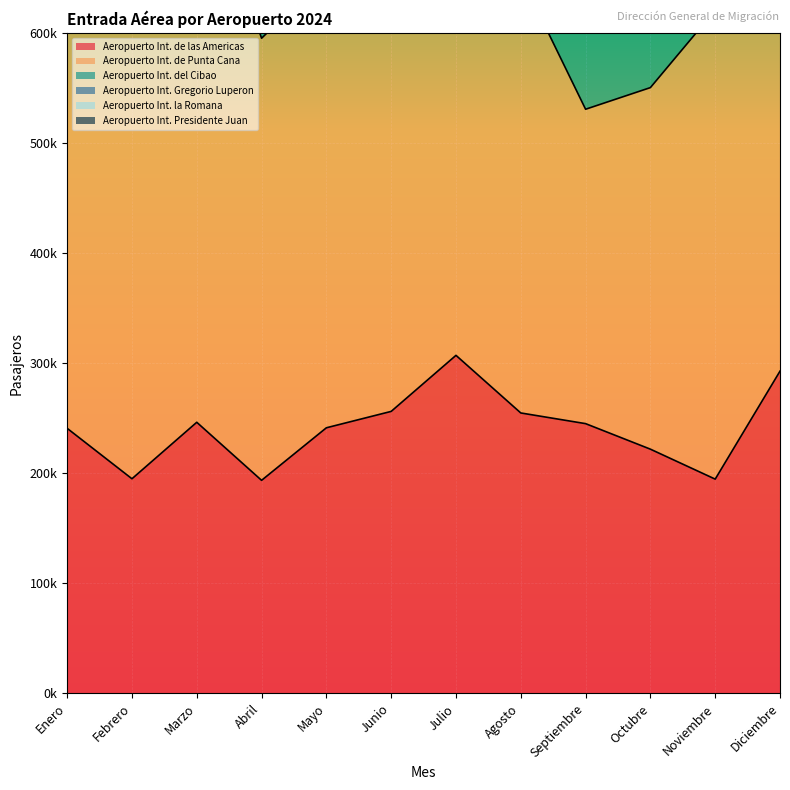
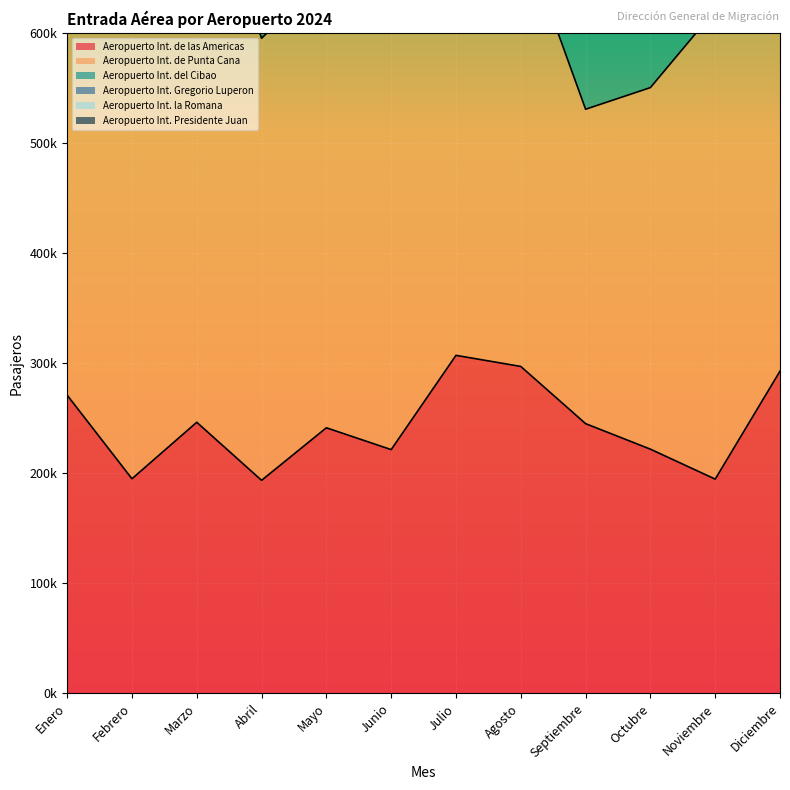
  {
    "Aeropuerto Int. de las Americas": {
-     "Enero": 241000,
+     "Enero": 271000,
      "Febrero": 195000,
      "Marzo": 246000,
      "Abril": 194000,
      "Mayo": 241000,
-     "Junio": 256000,
+     "Junio": 221000,
      "Julio": 307000,
-     "Agosto": 255000,
+     "Agosto": 297000,
      "Septiembre": 245000,
      "Octubre": 222000,
      "Noviembre": 195000,
      "Diciembre": 293000
    },
    "Aeropuerto Int. de Punta Cana": {
      "Abril": 402000,
      "Septiembre": 286000,
      "Octubre": 328000
    }
  }
